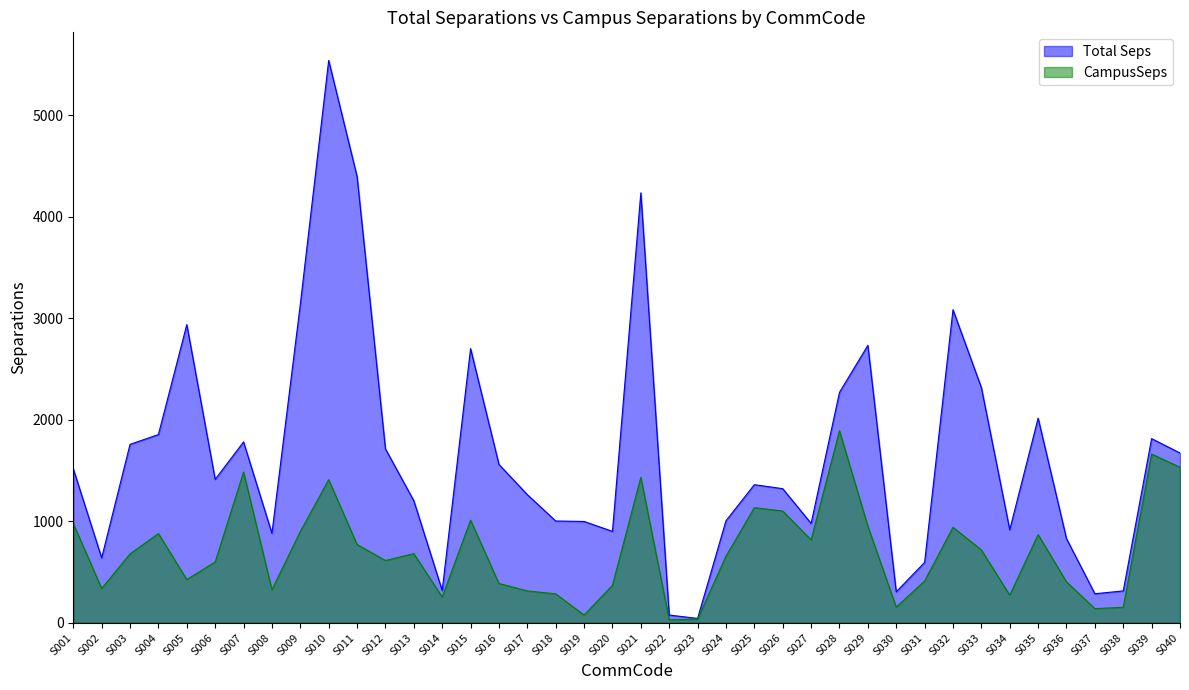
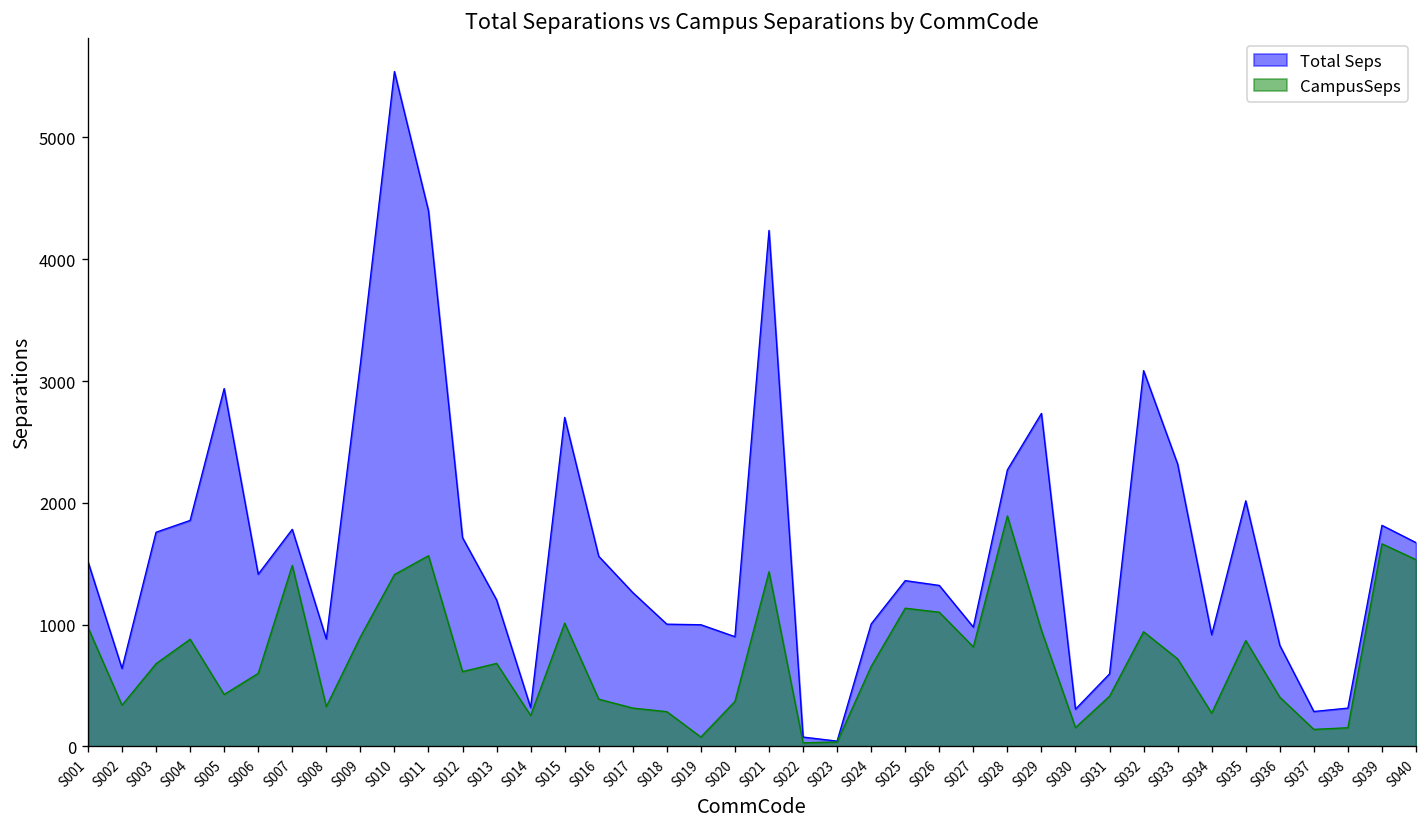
  {
    "Total Seps": {
      "S001": 1520,
      "S002": 640,
      "S003": 1760,
      "S004": 1860,
      "S005": 2940,
      "S006": 1410,
      "S007": 1780,
      "S008": 880,
      "S009": 3140,
      "S010": 5540,
      "S011": 4400,
      "S012": 1710,
      "S013": 1200,
      "S014": 320,
      "S015": 2700,
      "S016": 1560,
      "S017": 1260,
      "S018": 1000,
      "S019": 1000,
      "S020": 900,
      "S021": 4240,
      "S022": 80,
      "S024": 1010,
      "S025": 1360,
      "S026": 1320,
      "S027": 980,
      "S028": 2270,
      "S029": 2730,
      "S030": 310,
      "S031": 600,
      "S032": 3090,
      "S033": 2320,
      "S034": 920,
      "S035": 2020,
      "S036": 830,
      "S037": 290,
      "S038": 310,
      "S039": 1820,
      "S040": 1670
    },
    "CampusSeps": {
      "S001": 980,
      "S002": 340,
      "S003": 680,
      "S004": 880,
      "S005": 430,
      "S006": 600,
      "S007": 1490,
      "S008": 330,
      "S009": 900,
      "S010": 1410,
-     "S011": 770,
+     "S011": 1570,
      "S012": 610,
      "S013": 680,
      "S014": 250,
      "S015": 1010,
      "S016": 390,
      "S017": 310,
      "S018": 280,
      "S019": 80,
      "S020": 370,
      "S021": 1430,
      "S022": 30,
      "S024": 660,
      "S025": 1130,
      "S026": 1100,
      "S027": 820,
      "S028": 1890,
      "S029": 950,
      "S030": 150,
      "S031": 410,
      "S032": 940,
      "S033": 720,
      "S034": 270,
      "S035": 870,
      "S036": 400,
      "S037": 140,
      "S038": 150,
      "S039": 1660,
      "S040": 1530
    }
  }
